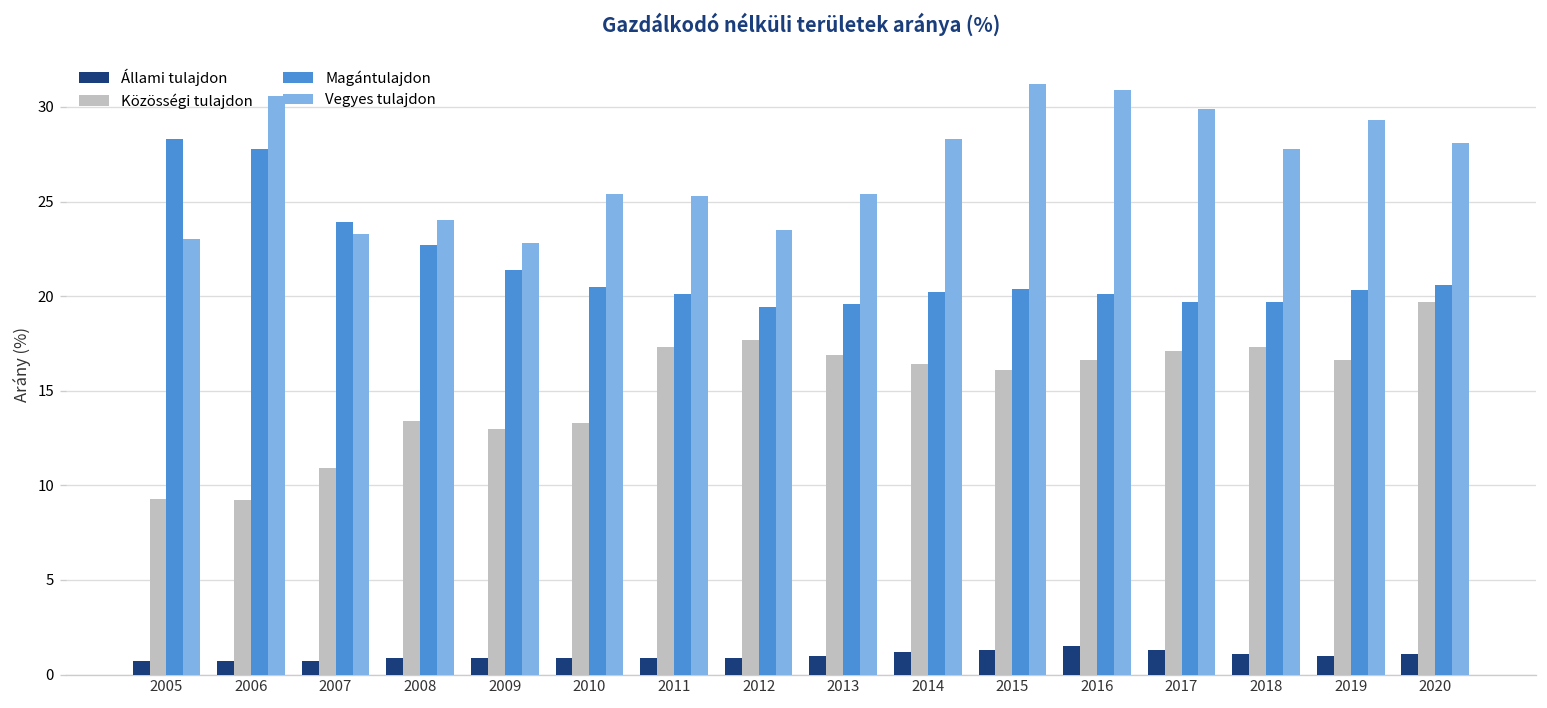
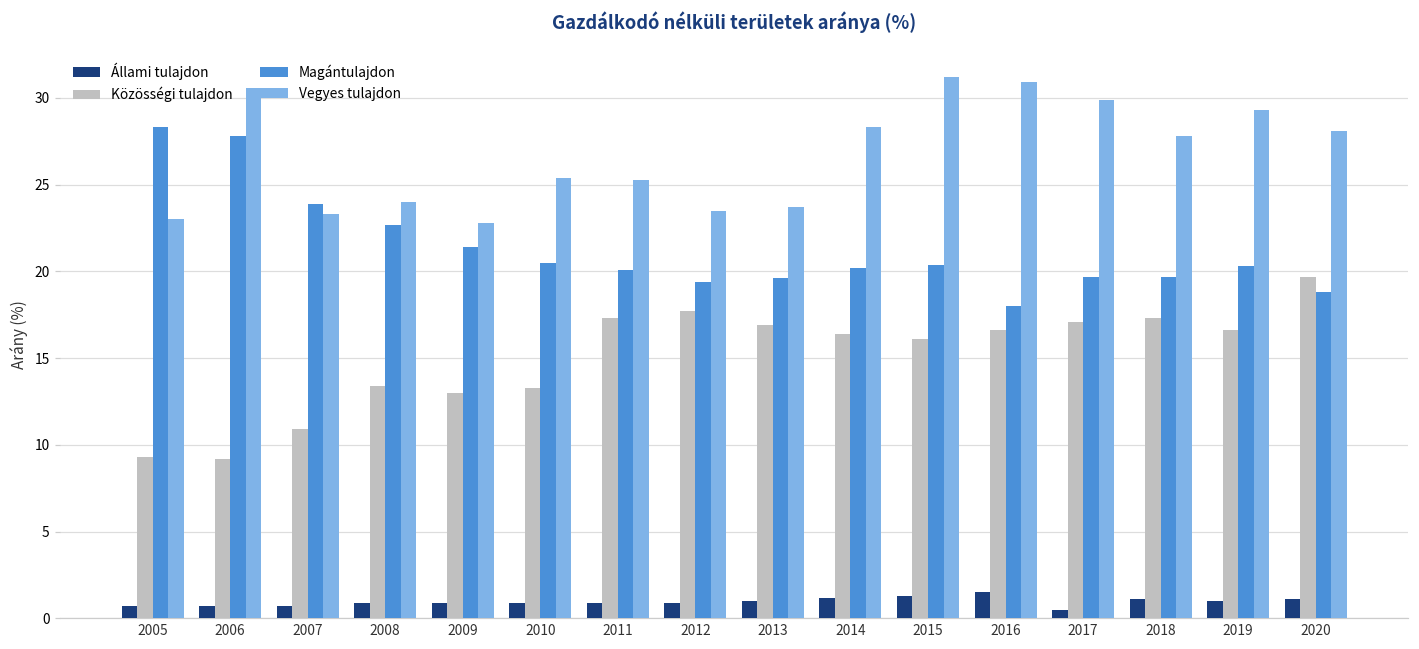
  {
    "Állami tulajdon": {
      "2005": 0.7,
      "2006": 0.7,
      "2007": 0.7,
      "2008": 0.9,
      "2009": 0.9,
      "2010": 0.9,
      "2011": 0.9,
      "2012": 0.9,
      "2013": 1.0,
      "2014": 1.2,
      "2015": 1.3,
      "2016": 1.5,
-     "2017": 1.3,
+     "2017": 0.5,
      "2018": 1.1,
      "2019": 1.0,
      "2020": 1.1
    },
    "Közösségi tulajdon": {
      "2005": 9.3,
      "2006": 9.2,
      "2007": 10.9,
      "2008": 13.4,
      "2009": 13.0,
      "2010": 13.3,
      "2011": 17.3,
      "2012": 17.7,
      "2013": 16.9,
      "2014": 16.4,
      "2015": 16.1,
      "2016": 16.6,
      "2017": 17.1,
      "2018": 17.3,
      "2019": 16.6,
      "2020": 19.7
    },
    "Magántulajdon": {
      "2005": 28.3,
      "2006": 27.8,
      "2007": 23.9,
      "2008": 22.7,
      "2009": 21.4,
      "2010": 20.5,
      "2011": 20.1,
      "2012": 19.4,
      "2013": 19.6,
      "2014": 20.2,
      "2015": 20.4,
-     "2016": 20.1,
+     "2016": 18.0,
      "2017": 19.7,
      "2018": 19.7,
      "2019": 20.3,
-     "2020": 20.6
+     "2020": 18.8
    },
    "Vegyes tulajdon": {
      "2005": 23.0,
      "2006": 30.6,
      "2007": 23.3,
      "2008": 24.0,
      "2009": 22.8,
      "2010": 25.4,
      "2011": 25.3,
      "2012": 23.5,
-     "2013": 25.4,
+     "2013": 23.7,
      "2014": 28.3,
      "2015": 31.2,
      "2016": 30.9,
      "2017": 29.9,
      "2018": 27.8,
      "2019": 29.3,
      "2020": 28.1
    }
  }
